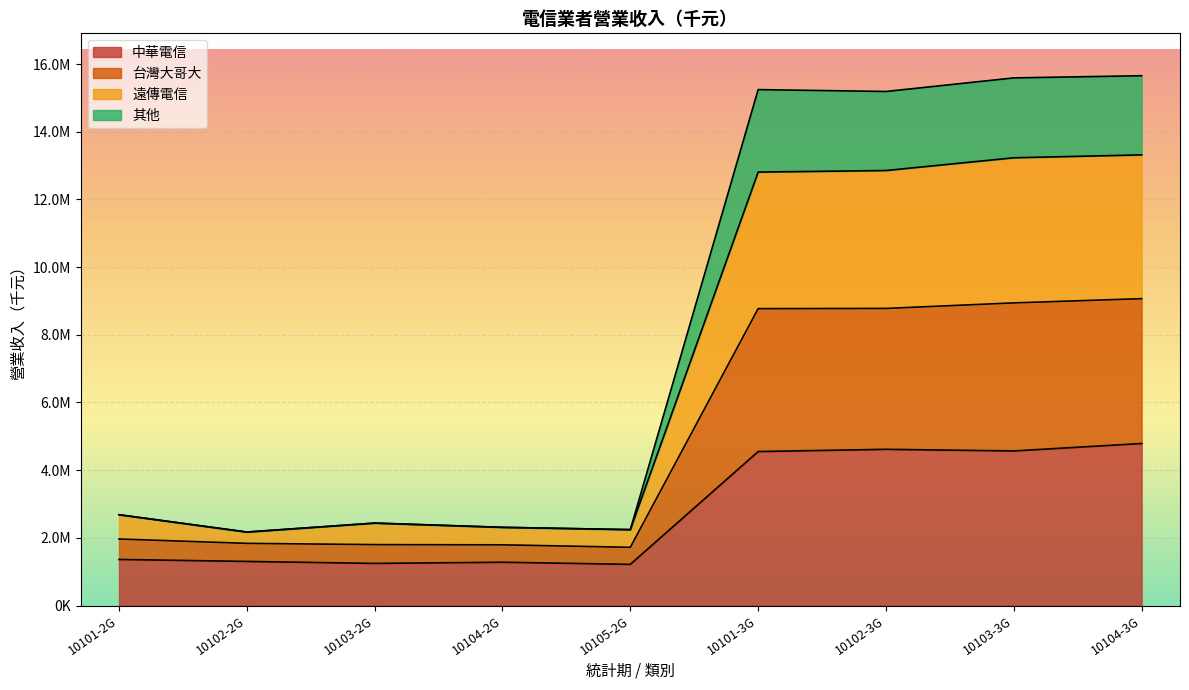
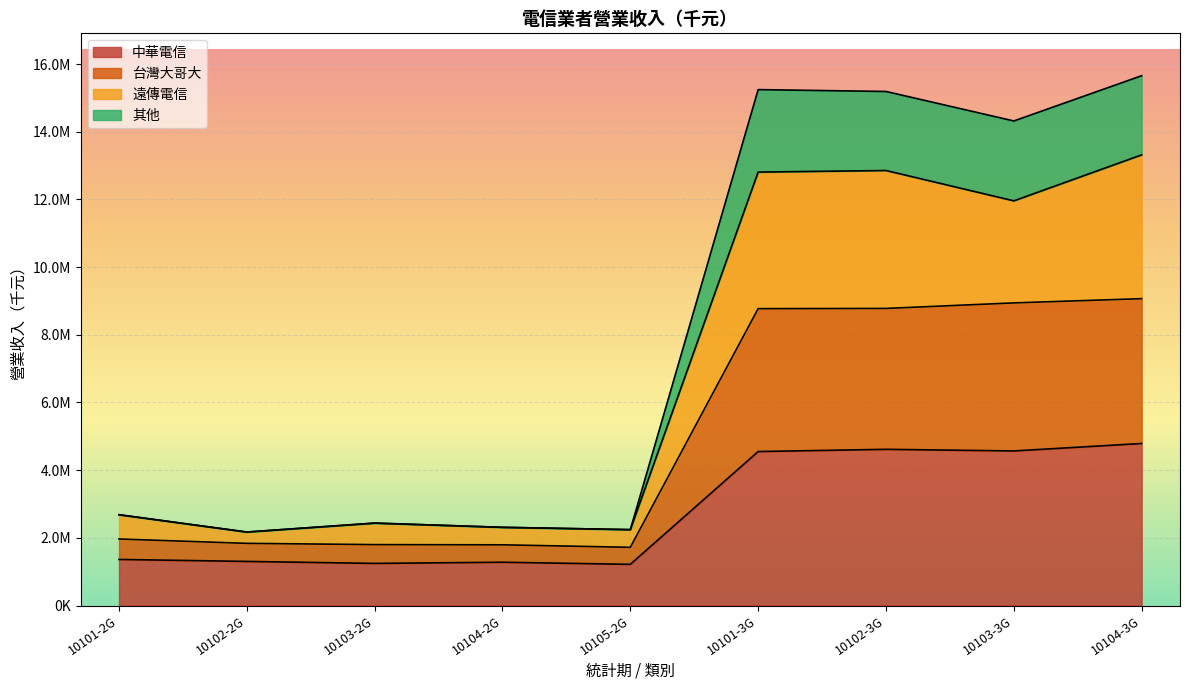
  {
    "遠傳電信": {
      "10101-3G": 4000000,
      "10102-3G": 4100000,
-     "10103-3G": 4300000,
+     "10103-3G": 3000000,
      "10104-3G": 4200000
    },
    "其他": {
      "10101-3G": 2400000,
      "10102-3G": 2300000,
      "10103-3G": 2400000,
      "10104-3G": 2300000
    }
  }
